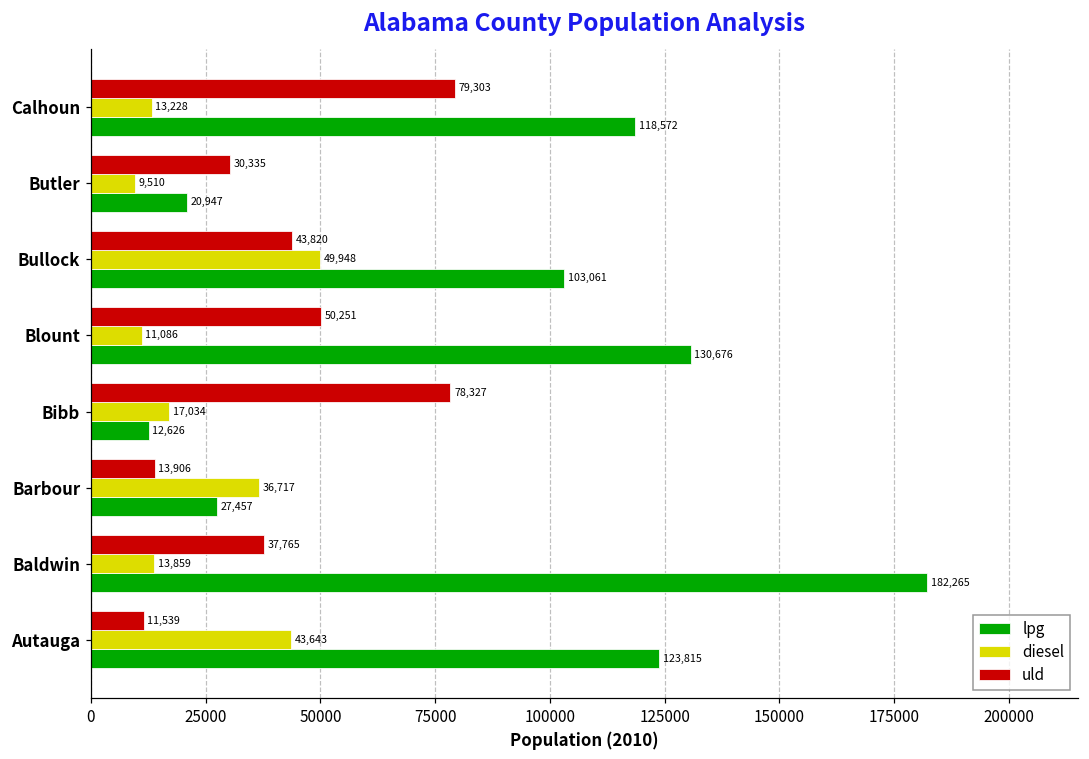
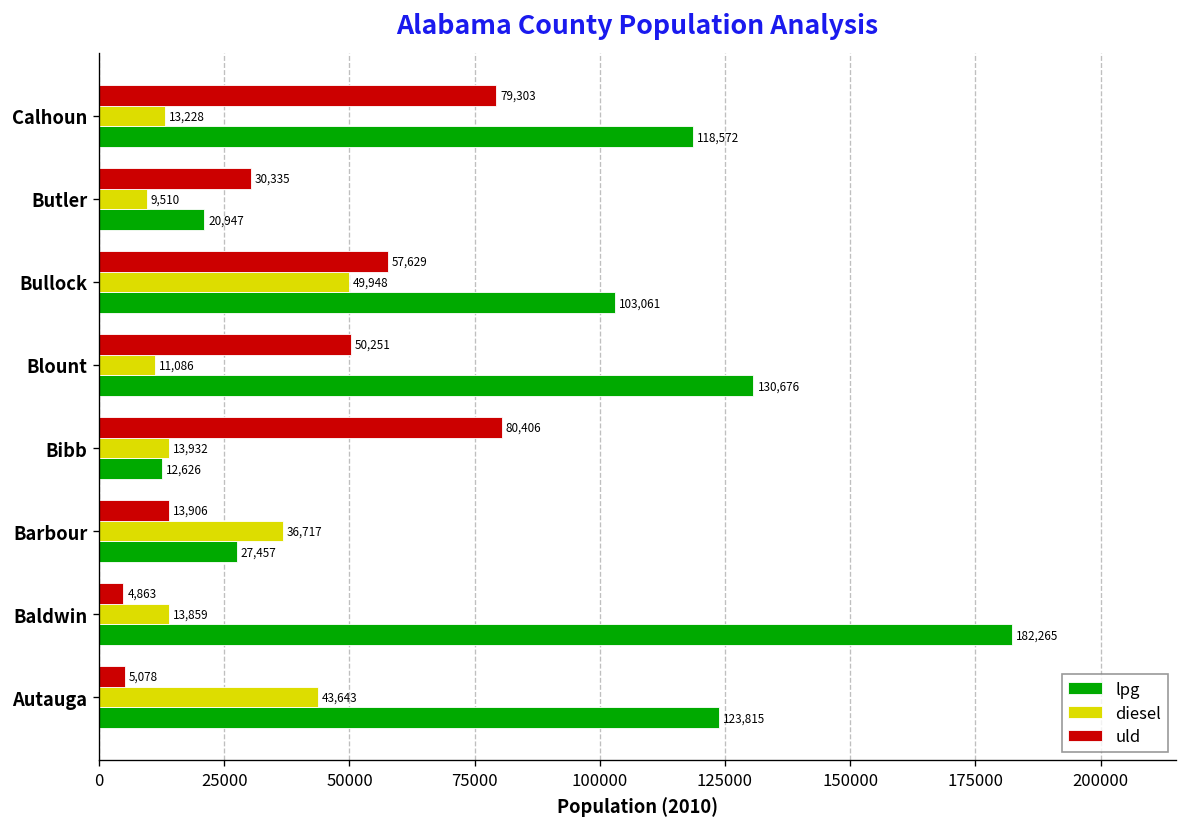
  {
    "lpg": {
      "Calhoun": "118,572",
      "Butler": "20,947",
      "Bullock": "103,061",
      "Blount": "130,676",
      "Bibb": "12,626",
      "Barbour": "27,457",
      "Baldwin": "182,265",
      "Autauga": "123,815"
    },
    "diesel": {
      "Calhoun": "13,228",
      "Butler": "9,510",
      "Bullock": "49,948",
      "Blount": "11,086",
-     "Bibb": "17,034",
+     "Bibb": "13,932",
      "Barbour": "36,717",
      "Baldwin": "13,859",
      "Autauga": "43,643"
    },
    "uld": {
      "Calhoun": "79,303",
      "Butler": "30,335",
-     "Bullock": "43,820",
+     "Bullock": "57,629",
      "Blount": "50,251",
-     "Bibb": "78,327",
+     "Bibb": "80,406",
      "Barbour": "13,906",
-     "Baldwin": "37,765",
-     "Autauga": "11,539"
+     "Baldwin": "4,863",
+     "Autauga": "5,078"
    }
  }
